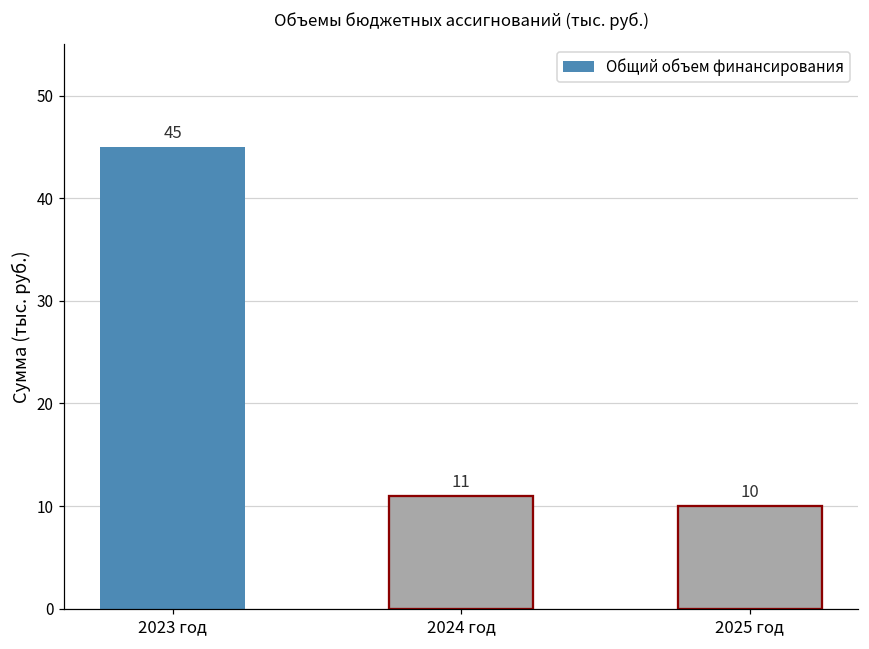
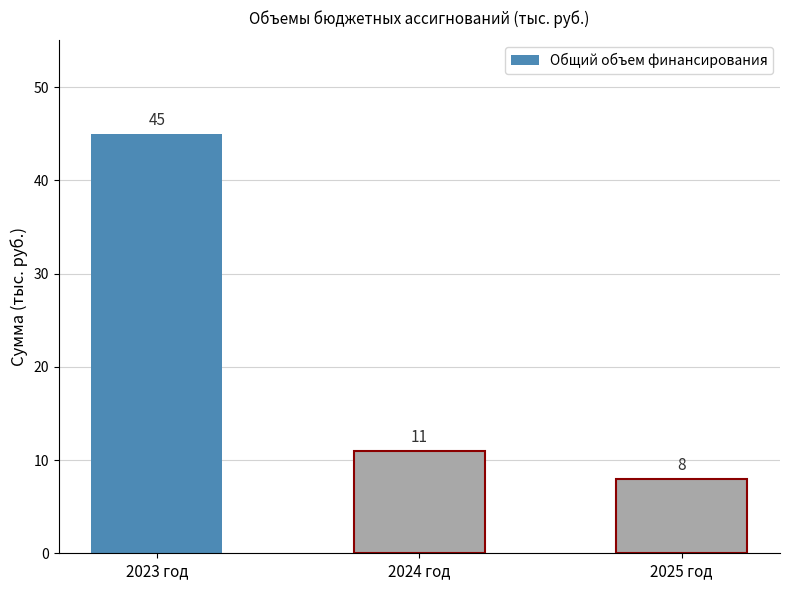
  {
    "2023 год": 45,
    "2024 год": 11,
-   "2025 год": 10
+   "2025 год": 8
  }
